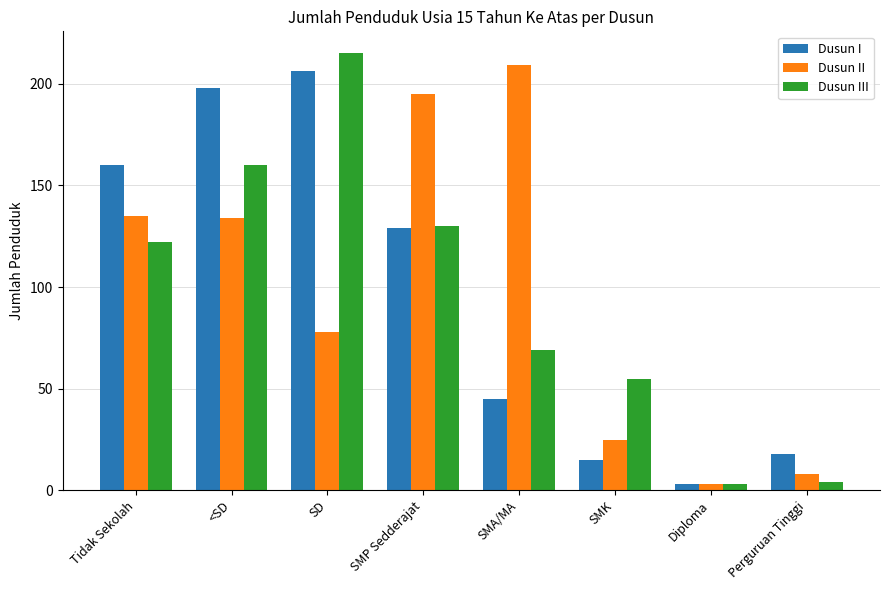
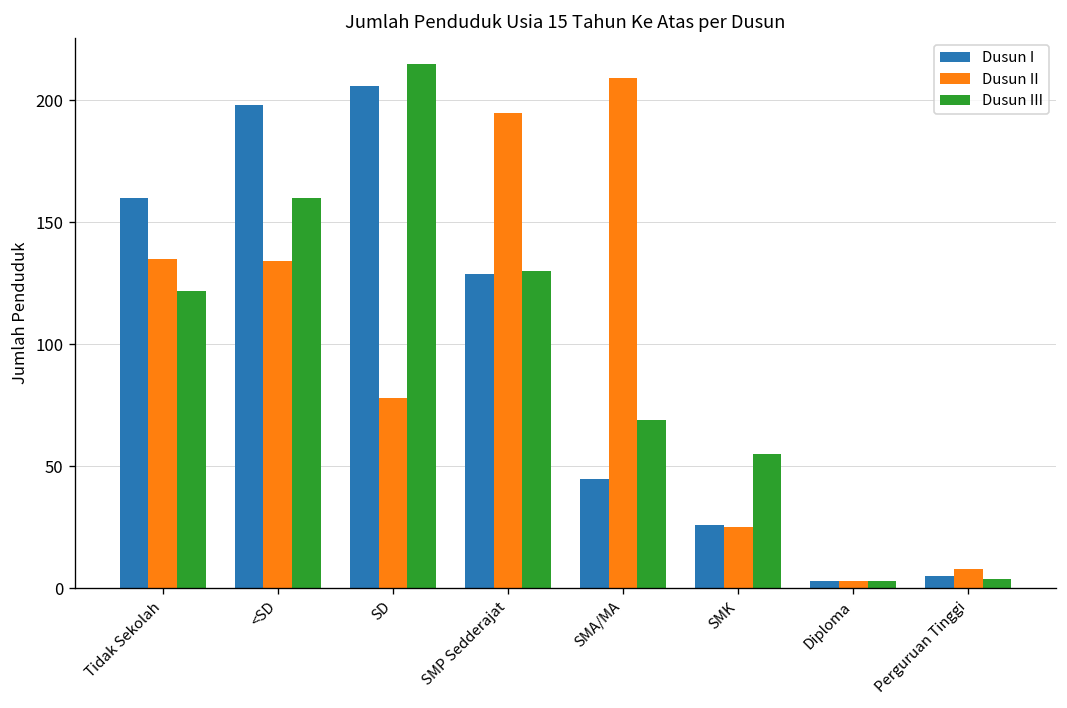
  {
    "Dusun I": {
      "Tidak Sekolah": 160,
      "<SD": 198,
      "SD": 206,
      "SMP Sedderajat": 129,
      "SMA/MA": 45,
-     "SMK": 15,
+     "SMK": 26,
      "Diploma": 3,
-     "Perguruan Tinggi": 18
+     "Perguruan Tinggi": 5
    },
    "Dusun II": {
      "Tidak Sekolah": 135,
      "<SD": 134,
      "SD": 78,
      "SMP Sedderajat": 195,
      "SMA/MA": 209,
      "SMK": 25,
      "Diploma": 3,
      "Perguruan Tinggi": 8
    },
    "Dusun III": {
      "Tidak Sekolah": 122,
      "<SD": 160,
      "SD": 215,
      "SMP Sedderajat": 130,
      "SMA/MA": 69,
      "SMK": 55,
      "Diploma": 3,
      "Perguruan Tinggi": 4
    }
  }
